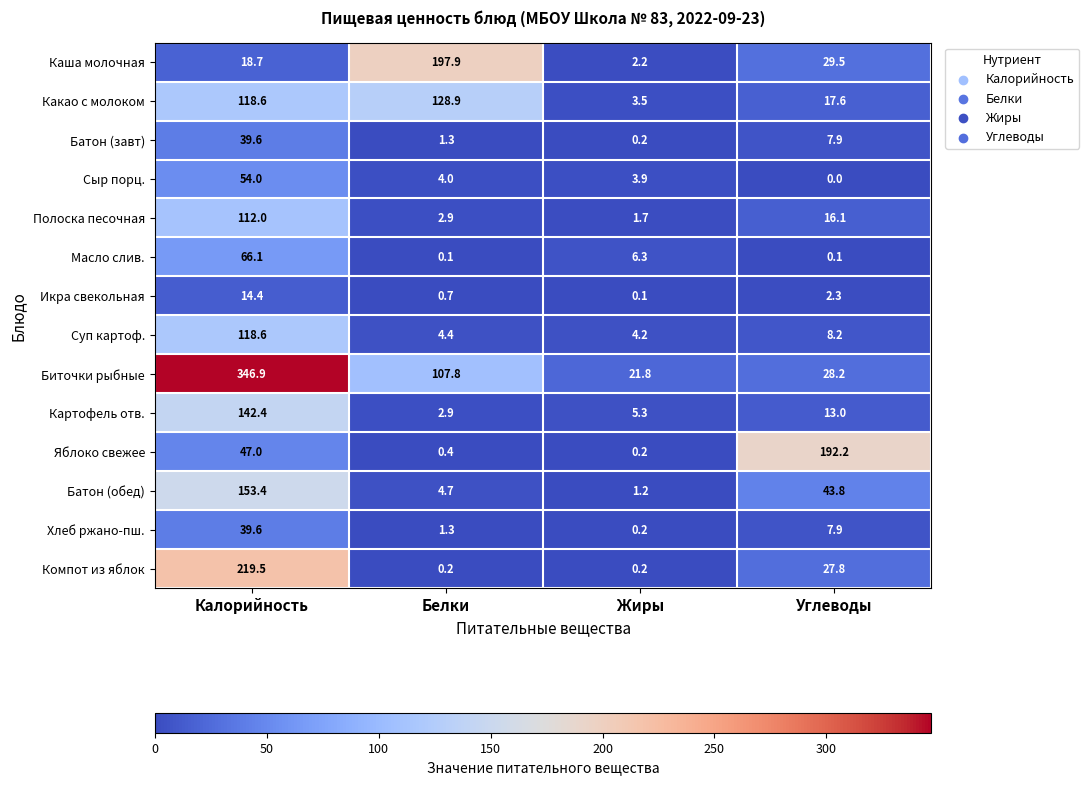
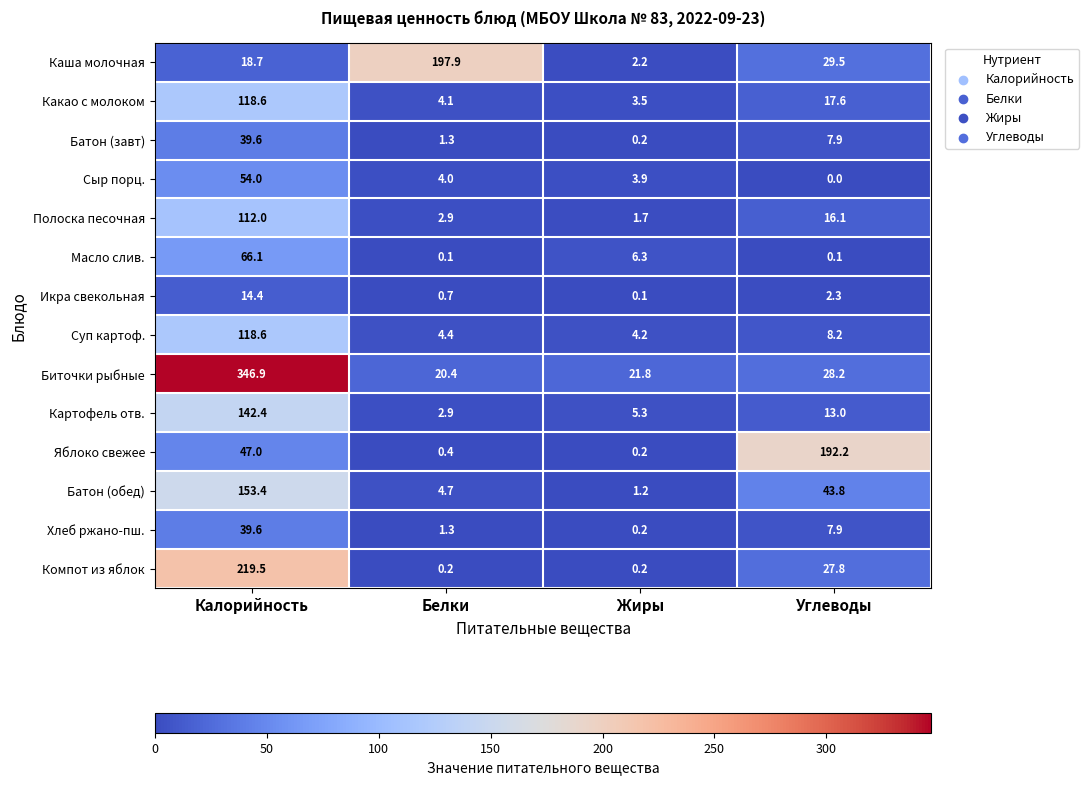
  {
    "Каша молочная": {
      "Калорийность": 18.7,
      "Белки": 197.9,
      "Жиры": 2.2,
      "Углеводы": 29.5
    },
    "Какао с молоком": {
      "Калорийность": 118.6,
-     "Белки": 128.9,
+     "Белки": 4.1,
      "Жиры": 3.5,
      "Углеводы": 17.6
    },
    "Батон (завт)": {
      "Калорийность": 39.6,
      "Белки": 1.3,
      "Жиры": 0.2,
      "Углеводы": 7.9
    },
    "Сыр порц.": {
      "Калорийность": 54.0,
      "Белки": 4.0,
      "Жиры": 3.9,
      "Углеводы": 0.0
    },
    "Полоска песочная": {
      "Калорийность": 112.0,
      "Белки": 2.9,
      "Жиры": 1.7,
      "Углеводы": 16.1
    },
    "Масло слив.": {
      "Калорийность": 66.1,
      "Белки": 0.1,
      "Жиры": 6.3,
      "Углеводы": 0.1
    },
    "Икра свекольная": {
      "Калорийность": 14.4,
      "Белки": 0.7,
      "Жиры": 0.1,
      "Углеводы": 2.3
    },
    "Суп картоф.": {
      "Калорийность": 118.6,
      "Белки": 4.4,
      "Жиры": 4.2,
      "Углеводы": 8.2
    },
    "Биточки рыбные": {
      "Калорийность": 346.9,
-     "Белки": 107.8,
+     "Белки": 20.4,
      "Жиры": 21.8,
      "Углеводы": 28.2
    },
    "Картофель отв.": {
      "Калорийность": 142.4,
      "Белки": 2.9,
      "Жиры": 5.3,
      "Углеводы": 13.0
    },
    "Яблоко свежее": {
      "Калорийность": 47.0,
      "Белки": 0.4,
      "Жиры": 0.2,
      "Углеводы": 192.2
    },
    "Батон (обед)": {
      "Калорийность": 153.4,
      "Белки": 4.7,
      "Жиры": 1.2,
      "Углеводы": 43.8
    },
    "Хлеб ржано-пш.": {
      "Калорийность": 39.6,
      "Белки": 1.3,
      "Жиры": 0.2,
      "Углеводы": 7.9
    },
    "Компот из яблок": {
      "Калорийность": 219.5,
      "Белки": 0.2,
      "Жиры": 0.2,
      "Углеводы": 27.8
    }
  }
